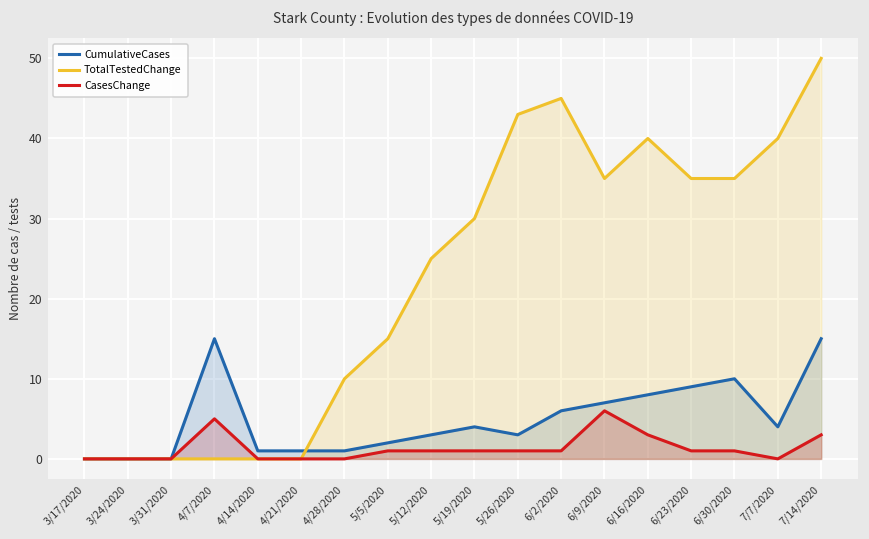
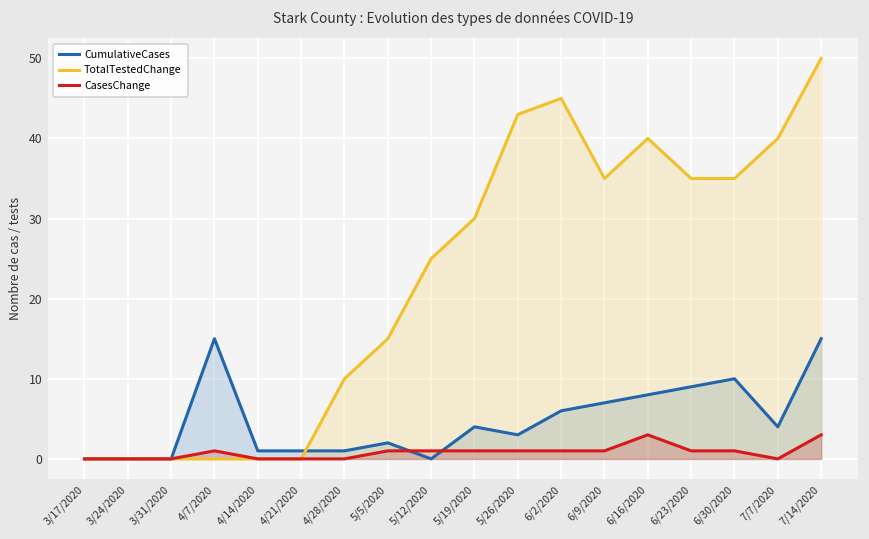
  {
    "CumulativeCases": {
      "4/7/2020": 15,
      "4/14/2020": 1,
      "4/21/2020": 1,
      "4/28/2020": 1,
      "5/5/2020": 2,
-     "5/12/2020": 3,
+     "5/12/2020": 0,
      "5/19/2020": 4,
      "5/26/2020": 3,
      "6/2/2020": 6,
      "6/9/2020": 7,
      "6/16/2020": 8,
      "6/23/2020": 9,
      "6/30/2020": 10,
      "7/7/2020": 4,
      "7/14/2020": 15
    },
    "TotalTestedChange": {
      "4/7/2020": 0,
      "4/28/2020": 10,
      "5/5/2020": 15,
      "5/12/2020": 25,
      "5/19/2020": 30,
      "5/26/2020": 43,
      "6/2/2020": 45,
      "6/9/2020": 35,
      "6/16/2020": 40,
      "6/23/2020": 35,
      "6/30/2020": 35,
      "7/7/2020": 40,
      "7/14/2020": 50
    },
    "CasesChange": {
-     "4/7/2020": 5,
+     "4/7/2020": 1,
      "4/28/2020": 0,
      "5/5/2020": 1,
      "5/12/2020": 1,
      "5/19/2020": 1,
      "5/26/2020": 1,
      "6/2/2020": 1,
-     "6/9/2020": 6,
+     "6/9/2020": 1,
      "6/16/2020": 3,
      "6/23/2020": 1,
      "6/30/2020": 1,
      "7/7/2020": 0,
      "7/14/2020": 3
    }
  }
